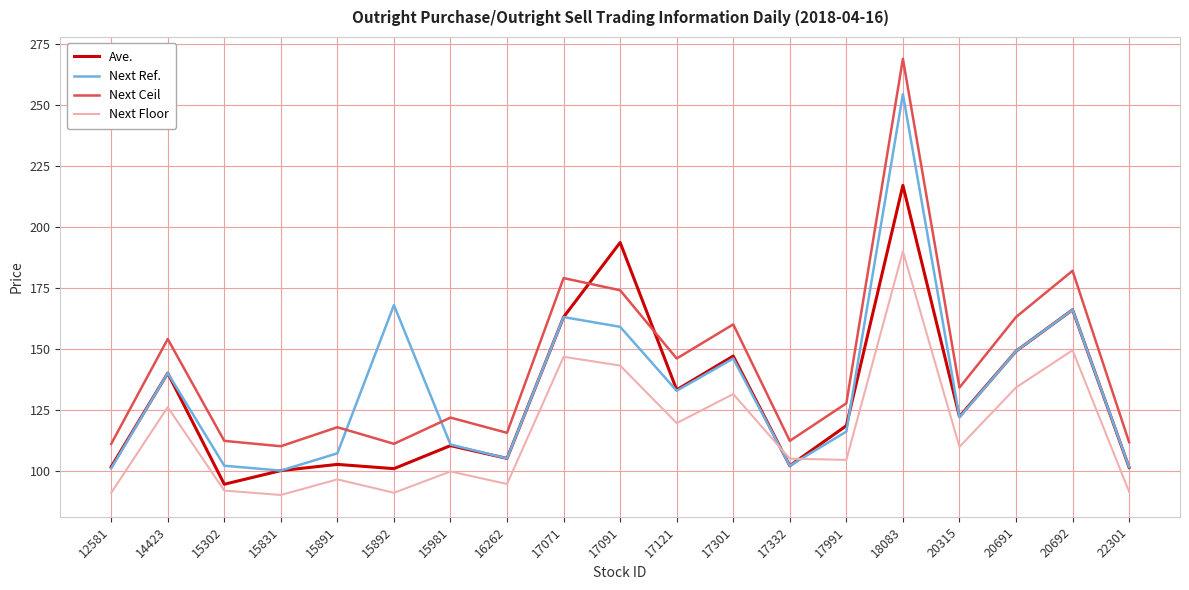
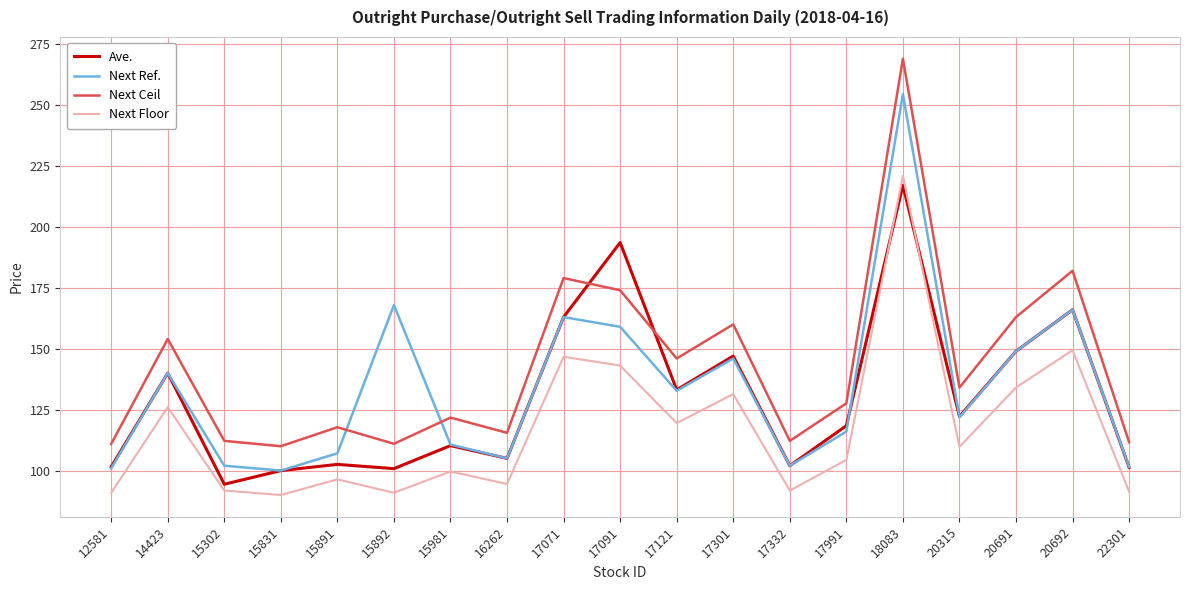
  {
    "Ave.": {
      "15302": 94,
      "15891": 103,
      "15892": 101,
      "17091": 194,
      "17991": 118,
      "18083": 217
    },
    "Next Ref.": {
      "15302": 102,
      "15891": 107,
      "15892": 168,
      "17091": 159,
      "17991": 116,
      "18083": 255
    },
    "Next Ceil": {
      "12581": 111,
      "14423": 154,
      "15302": 112,
      "15831": 110,
      "15891": 118,
      "15892": 111,
      "15981": 122,
      "16262": 116,
      "17071": 179,
      "17091": 174,
      "17121": 146,
      "17301": 160,
      "17332": 112,
      "17991": 128,
      "18083": 269,
      "20315": 134,
      "20691": 163,
      "20692": 182,
      "22301": 112
    },
    "Next Floor": {
      "12581": 91,
      "14423": 126,
      "15302": 92,
      "15831": 90,
      "15891": 96,
      "15892": 91,
      "15981": 100,
      "16262": 95,
      "17071": 147,
      "17091": 143,
      "17121": 120,
      "17301": 131,
-     "17332": 105,
+     "17332": 92,
      "17991": 104,
-     "18083": 190,
+     "18083": 221,
      "20315": 110,
      "20691": 134,
      "20692": 149,
      "22301": 91
    }
  }
